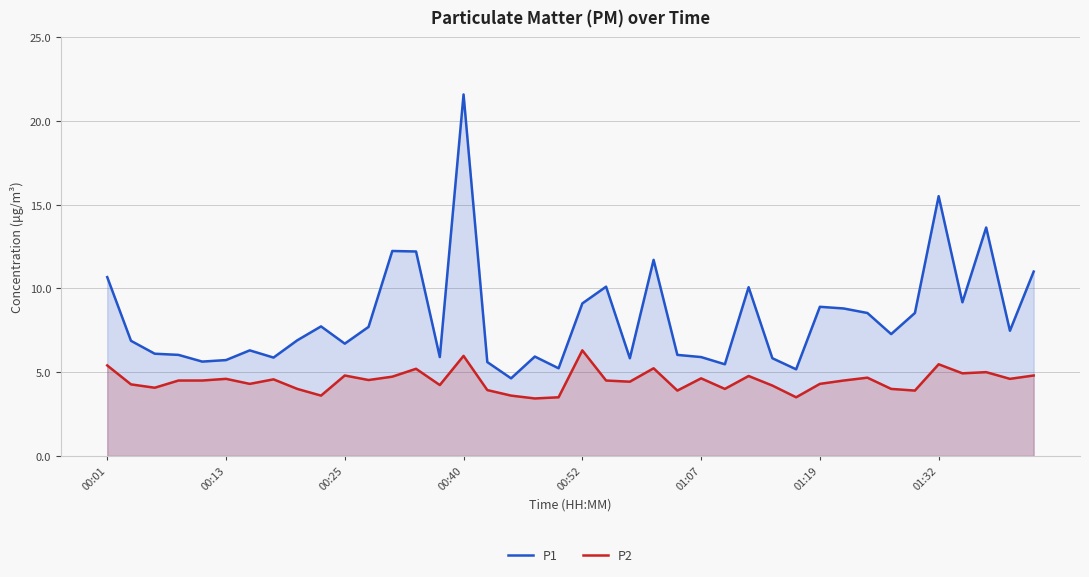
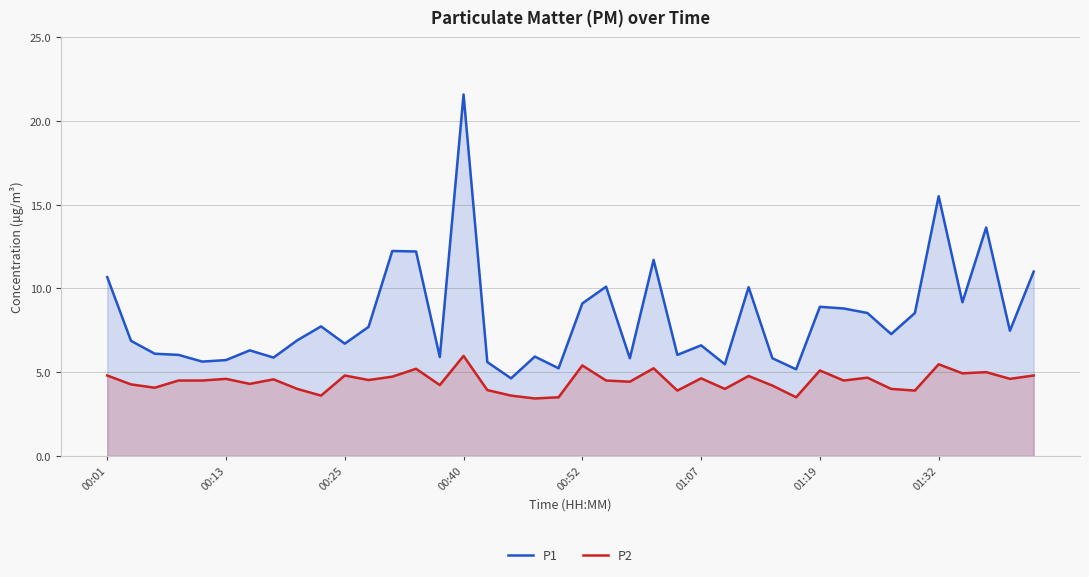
  {
    "P1": {
      "00:01": 10.7,
      "00:13": 5.7,
      "00:25": 6.7,
      "00:40": 21.6,
      "00:52": 9.1,
-     "01:07": 5.9,
+     "01:07": 6.6,
      "01:19": 8.9,
      "01:32": 15.5
    },
    "P2": {
-     "00:01": 5.4,
+     "00:01": 4.8,
      "00:13": 4.6,
      "00:25": 4.8,
      "00:40": 6.0,
-     "00:52": 6.3,
+     "00:52": 5.4,
      "01:07": 4.6,
-     "01:19": 4.3,
+     "01:19": 5.1,
      "01:32": 5.5
    }
  }
